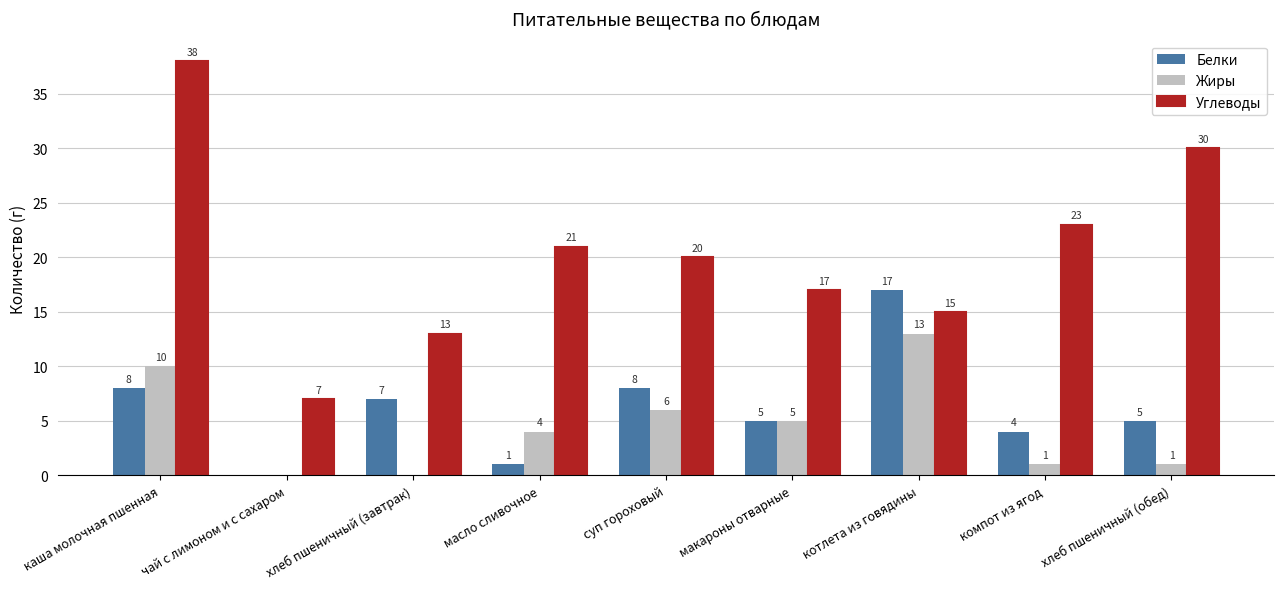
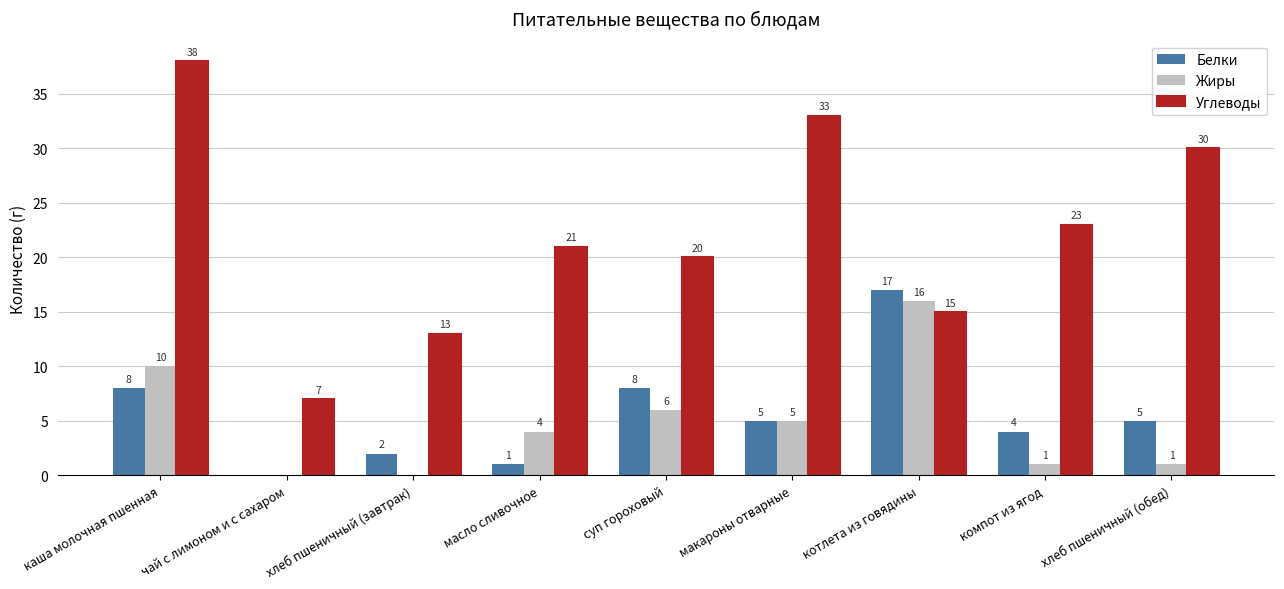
  {
    "Белки": {
      "каша молочная пшенная": 8,
-     "хлеб пшеничный (завтрак)": 7,
+     "хлеб пшеничный (завтрак)": 2,
      "масло сливочное": 1,
      "суп гороховый": 8,
      "макароны отварные": 5,
      "котлета из говядины": 17,
      "компот из ягод": 4,
      "хлеб пшеничный (обед)": 5
    },
    "Жиры": {
      "каша молочная пшенная": 10,
      "масло сливочное": 4,
      "суп гороховый": 6,
      "макароны отварные": 5,
-     "котлета из говядины": 13,
+     "котлета из говядины": 16,
      "компот из ягод": 1,
      "хлеб пшеничный (обед)": 1
    },
    "Углеводы": {
      "каша молочная пшенная": 38,
      "чай с лимоном и с сахаром": 7,
      "хлеб пшеничный (завтрак)": 13,
      "масло сливочное": 21,
      "суп гороховый": 20,
-     "макароны отварные": 17,
+     "макароны отварные": 33,
      "котлета из говядины": 15,
      "компот из ягод": 23,
      "хлеб пшеничный (обед)": 30
    }
  }
